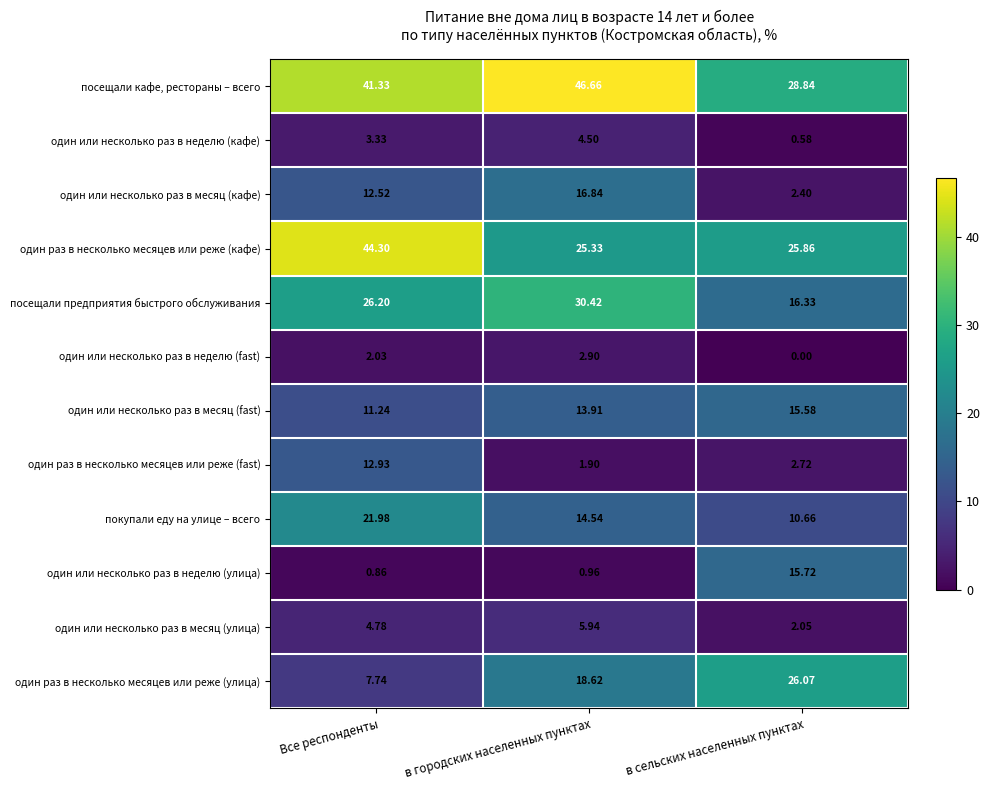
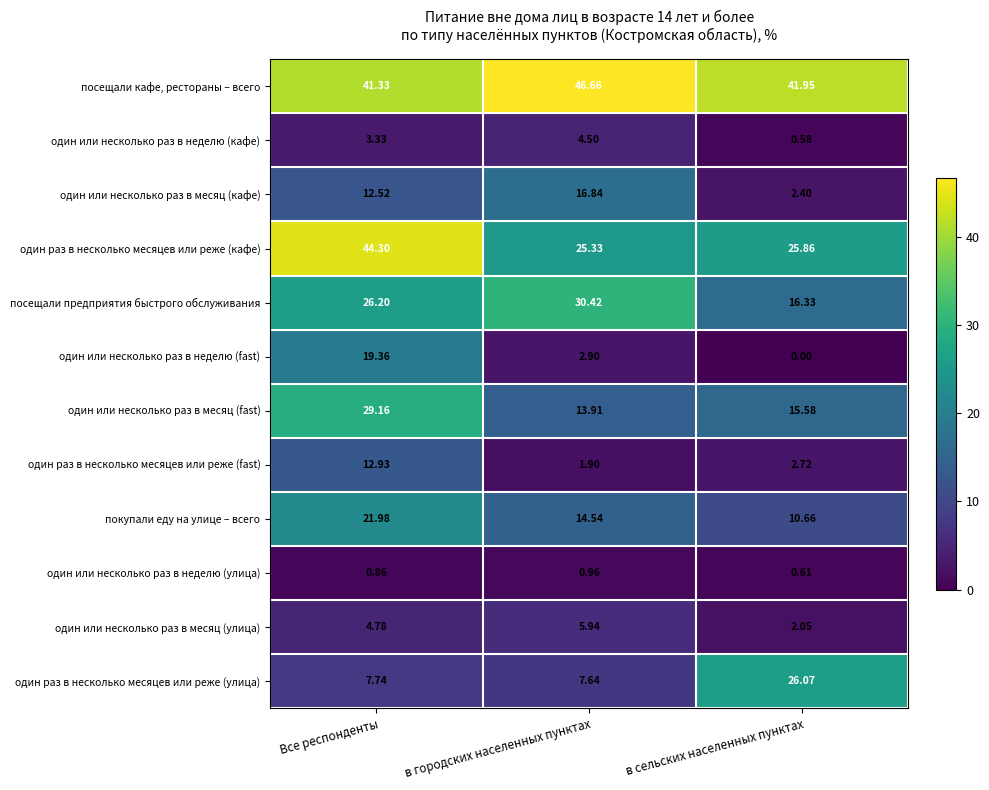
  {
    "посещали кафе, рестораны – всего": {
      "Все респонденты": 41.33,
      "в городских населенных пунктах": 46.66,
-     "в сельских населенных пунктах": 28.84
+     "в сельских населенных пунктах": 41.95
    },
    "один или несколько раз в неделю (кафе)": {
      "Все респонденты": 3.33,
      "в городских населенных пунктах": 4.50,
      "в сельских населенных пунктах": 0.58
    },
    "один или несколько раз в месяц (кафе)": {
      "Все респонденты": 12.52,
      "в городских населенных пунктах": 16.84,
      "в сельских населенных пунктах": 2.40
    },
    "один раз в несколько месяцев или реже (кафе)": {
      "Все респонденты": 44.30,
      "в городских населенных пунктах": 25.33,
      "в сельских населенных пунктах": 25.86
    },
    "посещали предприятия быстрого обслуживания": {
      "Все респонденты": 26.20,
      "в городских населенных пунктах": 30.42,
      "в сельских населенных пунктах": 16.33
    },
    "один или несколько раз в неделю (fast)": {
-     "Все респонденты": 2.03,
+     "Все респонденты": 19.36,
      "в городских населенных пунктах": 2.90,
      "в сельских населенных пунктах": 0.00
    },
    "один или несколько раз в месяц (fast)": {
-     "Все респонденты": 11.24,
+     "Все респонденты": 29.16,
      "в городских населенных пунктах": 13.91,
      "в сельских населенных пунктах": 15.58
    },
    "один раз в несколько месяцев или реже (fast)": {
      "Все респонденты": 12.93,
      "в городских населенных пунктах": 1.90,
      "в сельских населенных пунктах": 2.72
    },
    "покупали еду на улице – всего": {
      "Все респонденты": 21.98,
      "в городских населенных пунктах": 14.54,
      "в сельских населенных пунктах": 10.66
    },
    "один или несколько раз в неделю (улица)": {
      "Все респонденты": 0.86,
      "в городских населенных пунктах": 0.96,
-     "в сельских населенных пунктах": 15.72
+     "в сельских населенных пунктах": 0.61
    },
    "один или несколько раз в месяц (улица)": {
      "Все респонденты": 4.78,
      "в городских населенных пунктах": 5.94,
      "в сельских населенных пунктах": 2.05
    },
    "один раз в несколько месяцев или реже (улица)": {
      "Все респонденты": 7.74,
-     "в городских населенных пунктах": 18.62,
+     "в городских населенных пунктах": 7.64,
      "в сельских населенных пунктах": 26.07
    }
  }
